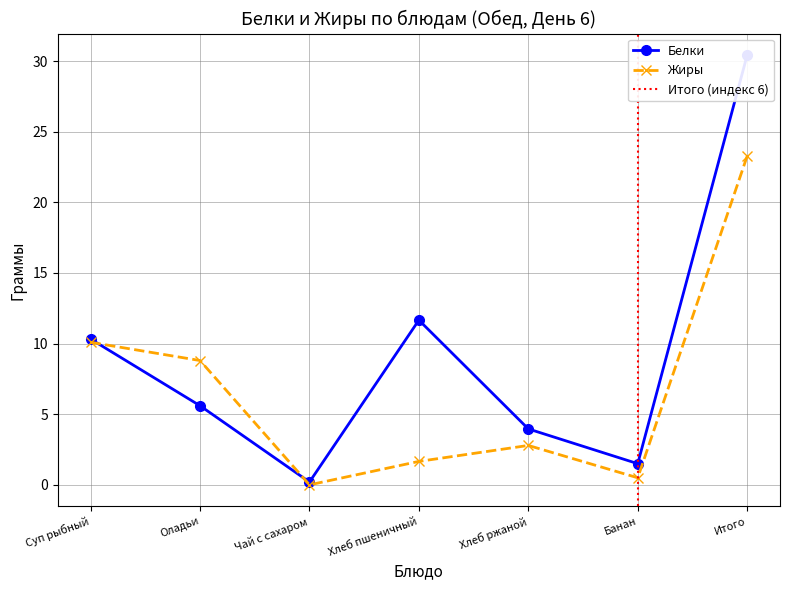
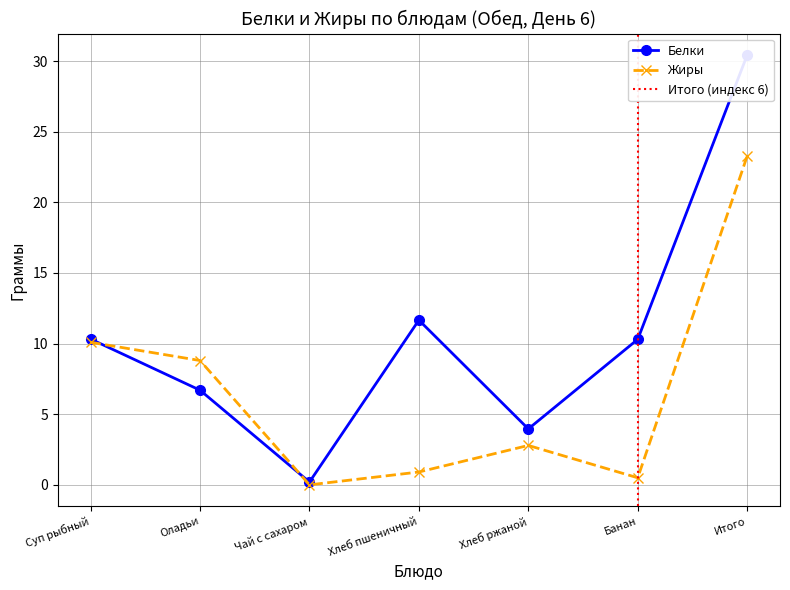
  {
    "Белки": {
      "Суп рыбный": 10.3,
-     "Оладьи": 5.6,
+     "Оладьи": 6.7,
      "Чай с сахаром": 0.2,
      "Хлеб пшеничный": 11.7,
      "Хлеб ржаной": 4.0,
-     "Банан": 1.5
+     "Банан": 10.3
    },
    "Жиры": {
      "Суп рыбный": 10.1,
      "Оладьи": 8.8,
      "Чай с сахаром": 0.0,
-     "Хлеб пшеничный": 1.7,
+     "Хлеб пшеничный": 0.9,
      "Хлеб ржаной": 2.8,
      "Банан": 0.5,
      "Итого": 23.3
    }
  }
